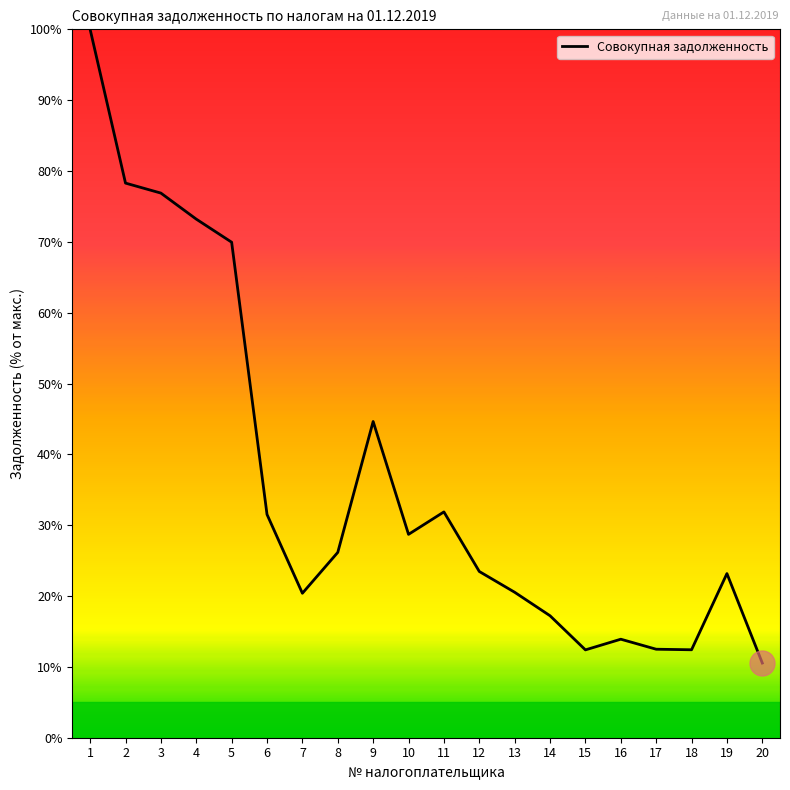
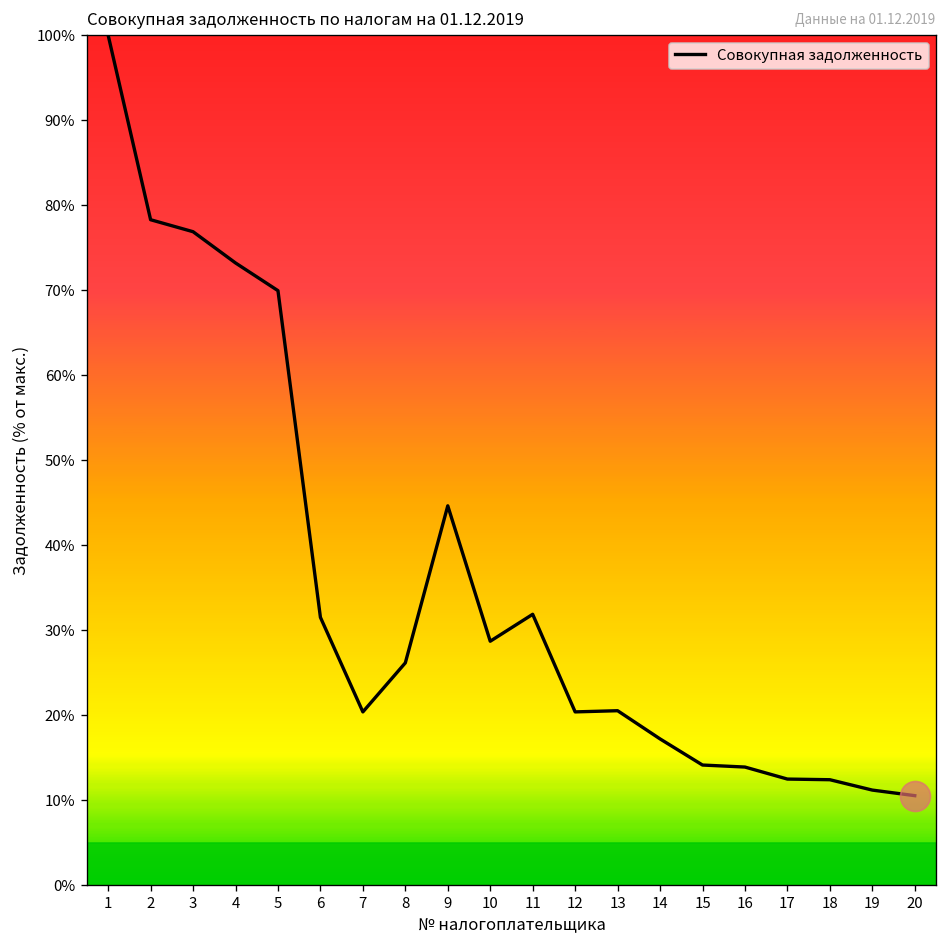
  {
    "Совокупная задолженность": {
      "1": "100%",
      "2": "78%",
      "3": "77%",
      "4": "73%",
      "5": "70%",
      "6": "32%",
      "7": "20%",
      "8": "26%",
      "9": "45%",
      "10": "29%",
      "11": "32%",
-     "12": "23%",
+     "12": "20%",
      "13": "21%",
      "14": "17%",
-     "15": "12%",
+     "15": "14%",
      "16": "14%",
      "17": "12%",
      "18": "12%",
-     "19": "23%"
+     "19": "11%"
    }
  }
